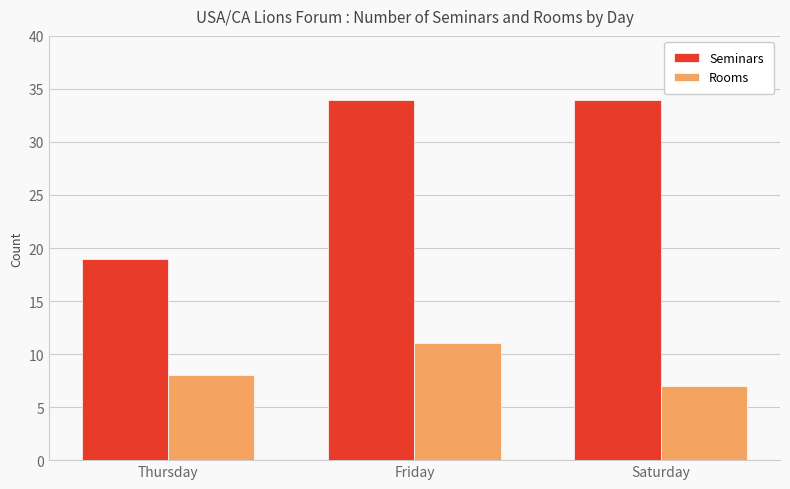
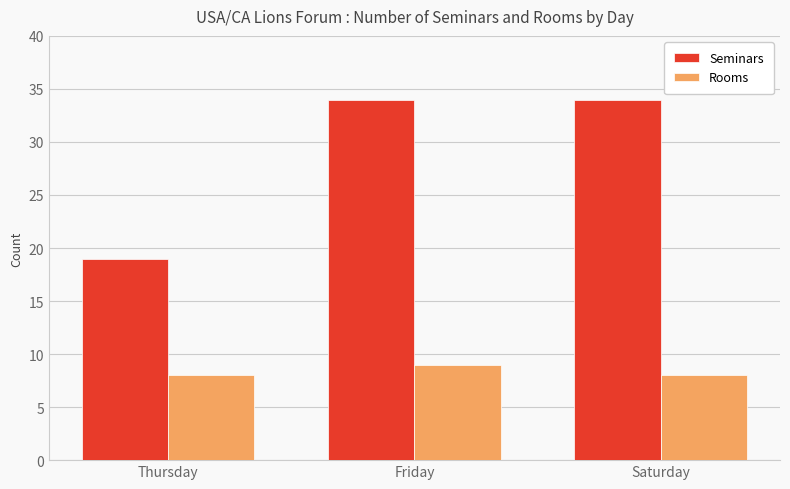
  {
    "Seminars": {
      "Thursday": 19,
      "Friday": 34,
      "Saturday": 34
    },
    "Rooms": {
      "Thursday": 8,
-     "Friday": 11,
-     "Saturday": 7
+     "Friday": 9,
+     "Saturday": 8
    }
  }
